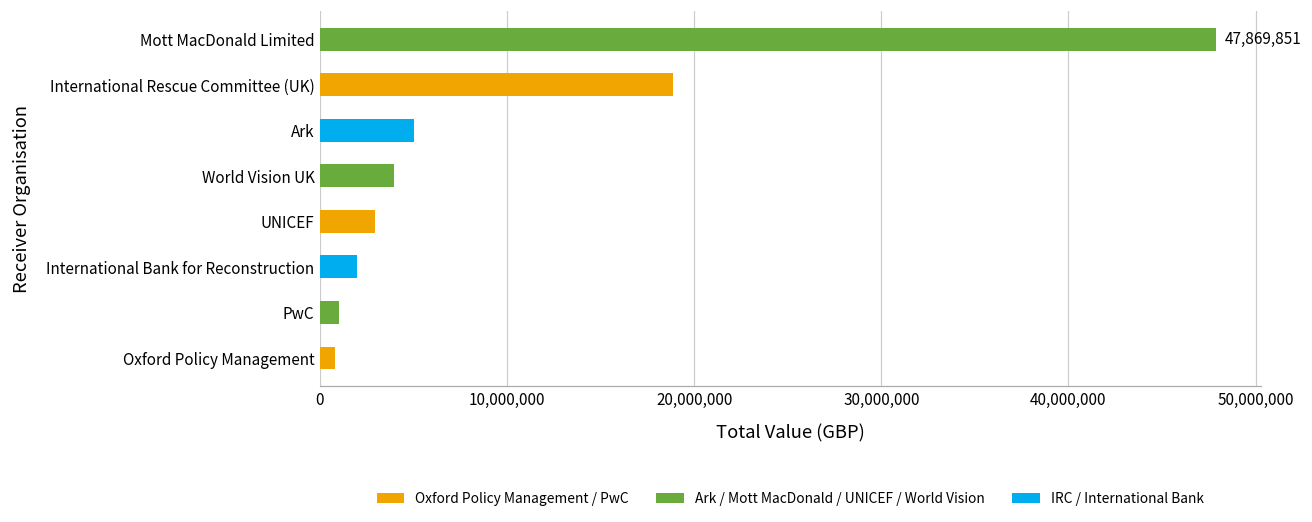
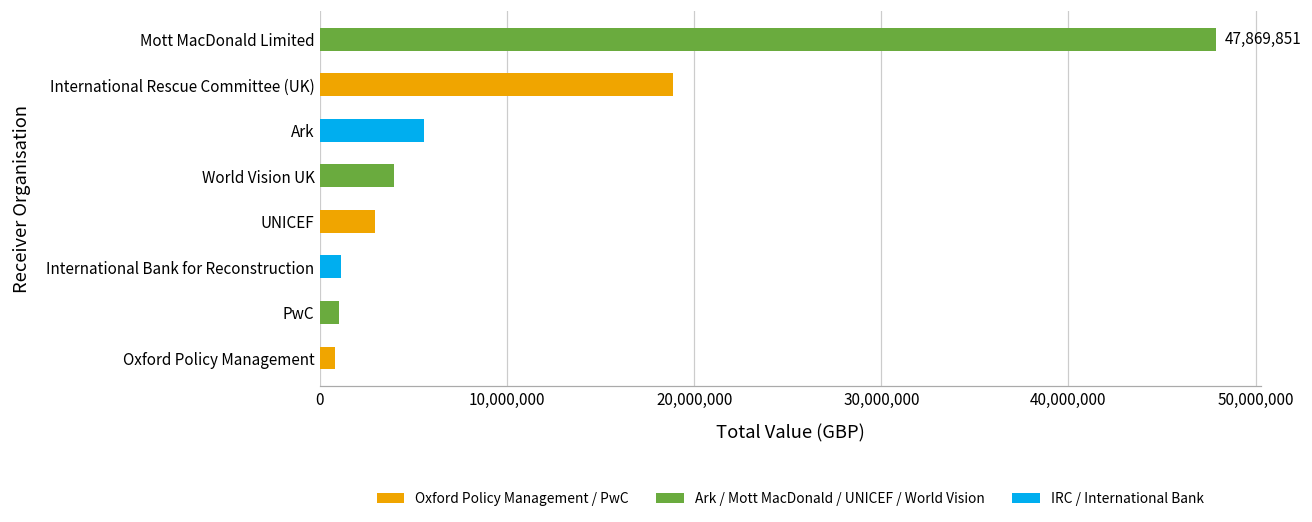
  {
    "International Rescue Committee (UK)": "18,900,000",
-   "Ark": "5,000,000",
+   "Ark": "5,600,000",
    "World Vision UK": "4,000,000",
    "UNICEF": "2,900,000",
-   "International Bank for Reconstruction": "2,000,000",
+   "International Bank for Reconstruction": "1,100,000",
    "PwC": "1,000,000",
    "Oxford Policy Management": "800,000"
  }
